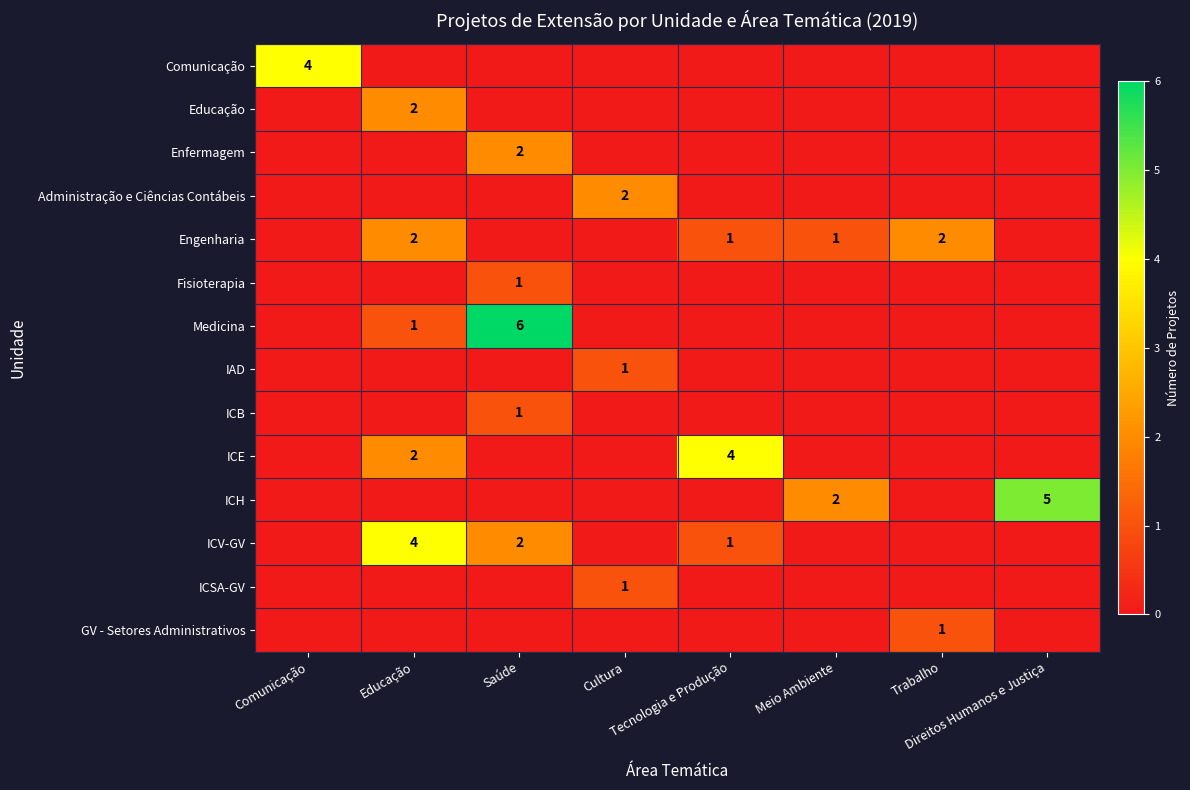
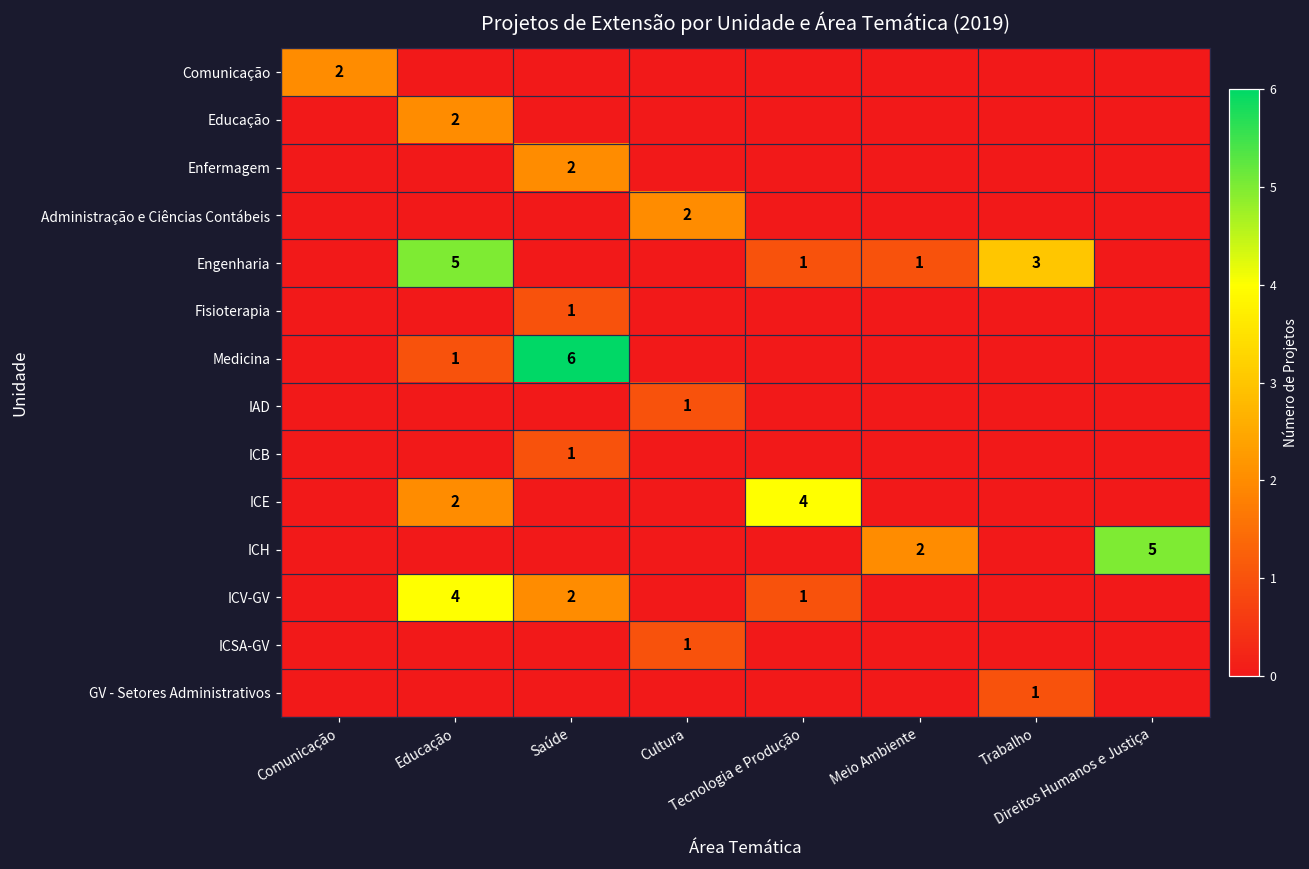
  {
    "Comunicação": {
-     "Comunicação": 4
+     "Comunicação": 2
    },
    "Educação": {
      "Educação": 2
    },
    "Enfermagem": {
      "Saúde": 2
    },
    "Administração e Ciências Contábeis": {
      "Cultura": 2
    },
    "Engenharia": {
-     "Educação": 2,
+     "Educação": 5,
      "Tecnologia e Produção": 1,
      "Meio Ambiente": 1,
-     "Trabalho": 2
+     "Trabalho": 3
    },
    "Fisioterapia": {
      "Saúde": 1
    },
    "Medicina": {
      "Educação": 1,
      "Saúde": 6
    },
    "IAD": {
      "Cultura": 1
    },
    "ICB": {
      "Saúde": 1
    },
    "ICE": {
      "Educação": 2,
      "Tecnologia e Produção": 4
    },
    "ICH": {
      "Meio Ambiente": 2,
      "Direitos Humanos e Justiça": 5
    },
    "ICV-GV": {
      "Educação": 4,
      "Saúde": 2,
      "Tecnologia e Produção": 1
    },
    "ICSA-GV": {
      "Cultura": 1
    },
    "GV - Setores Administrativos": {
      "Trabalho": 1
    }
  }
